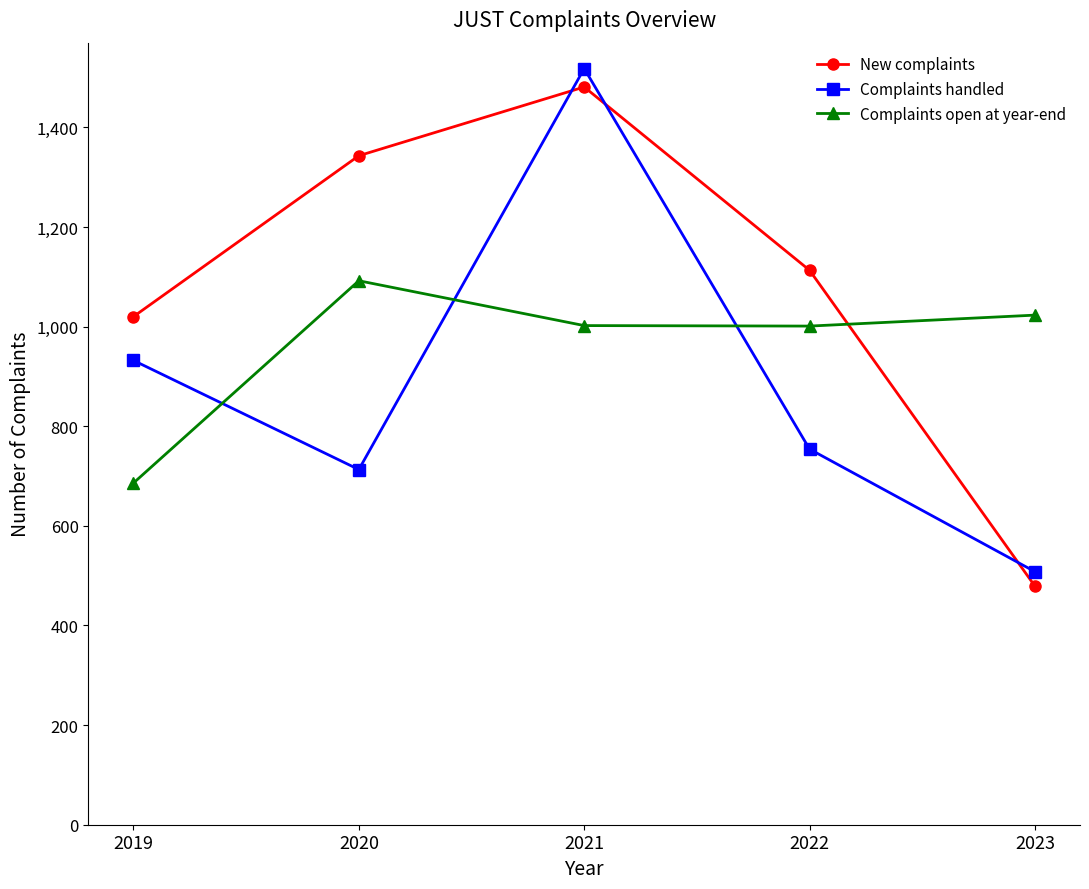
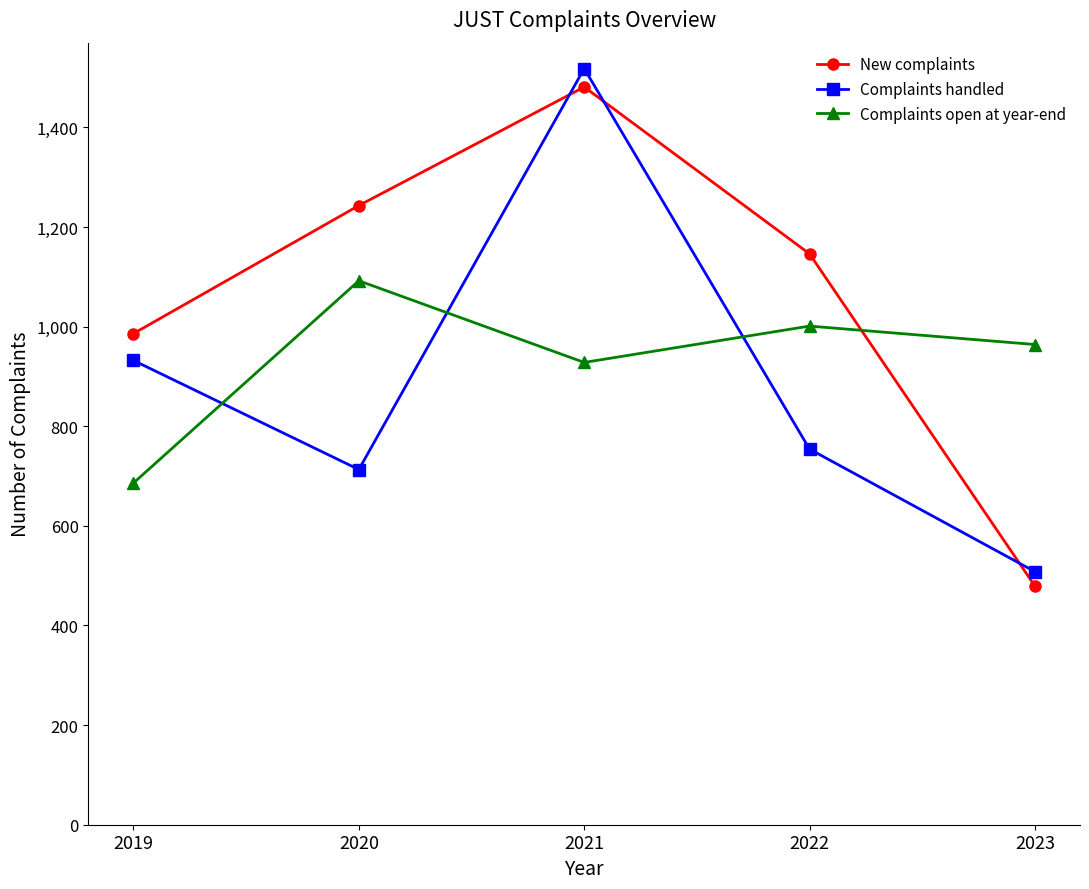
  {
    "New complaints": {
-     "2019": "1,020",
-     "2020": "1,340",
+     "2019": "990",
+     "2020": "1,240",
      "2021": "1,480",
-     "2022": "1,110",
+     "2022": "1,150",
      "2023": "480"
    },
    "Complaints handled": {
      "2019": "930",
      "2020": "710",
      "2021": "1,520",
      "2022": "750",
      "2023": "510"
    },
    "Complaints open at year-end": {
      "2019": "690",
      "2020": "1,090",
-     "2021": "1,000",
+     "2021": "930",
      "2022": "1,000",
-     "2023": "1,020"
+     "2023": "960"
    }
  }
